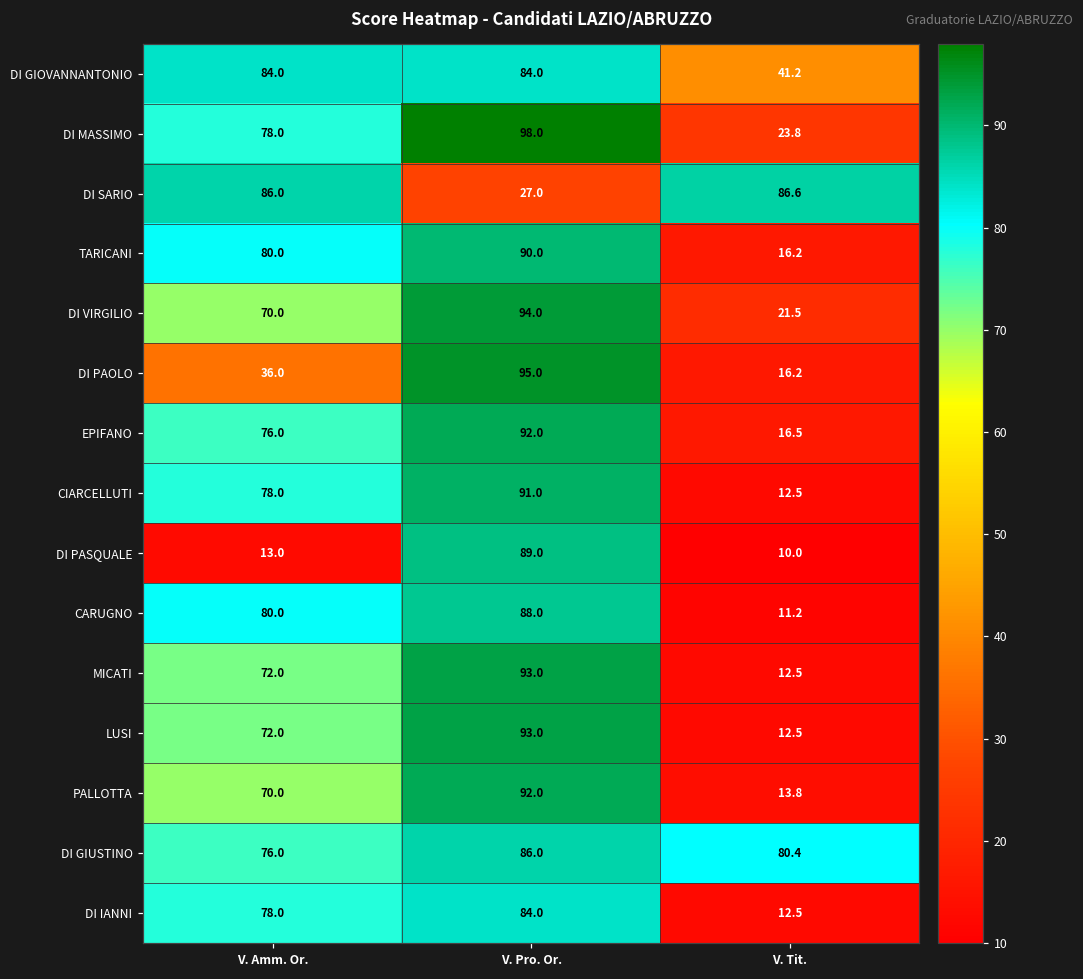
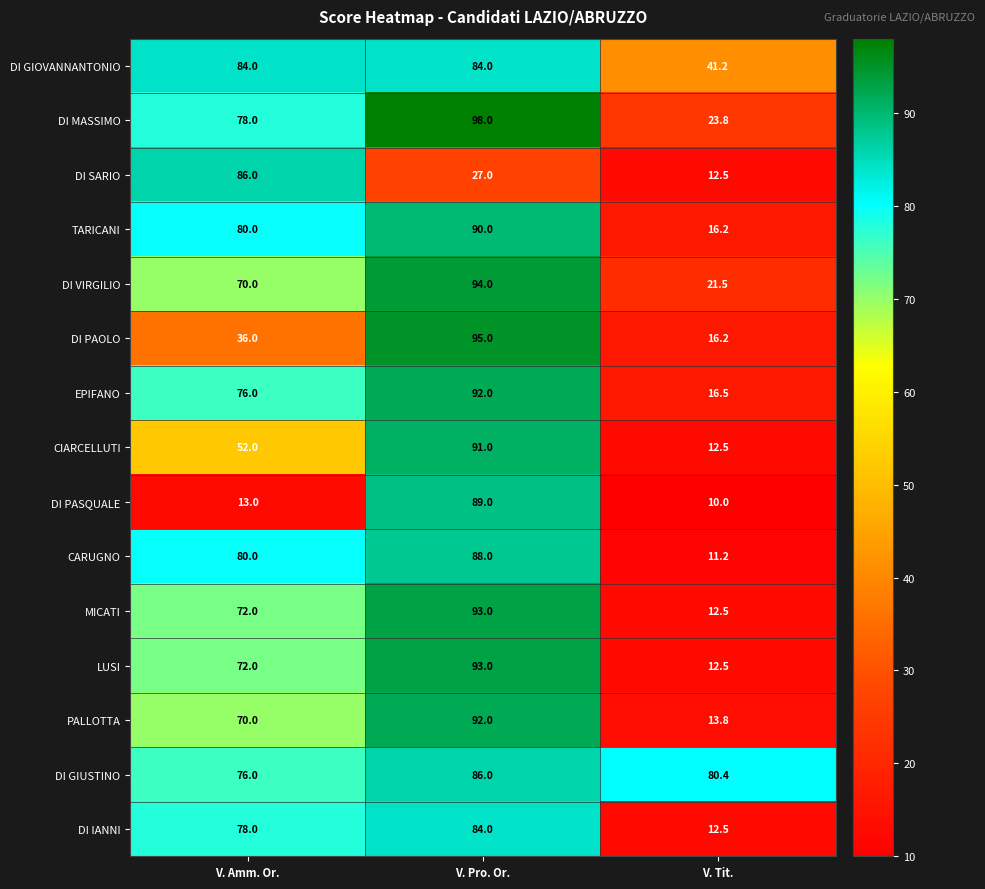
  {
    "DI GIOVANNANTONIO": {
      "V. Amm. Or.": 84.0,
      "V. Pro. Or.": 84.0,
      "V. Tit.": 41.2
    },
    "DI MASSIMO": {
      "V. Amm. Or.": 78.0,
      "V. Pro. Or.": 98.0,
      "V. Tit.": 23.8
    },
    "DI SARIO": {
      "V. Amm. Or.": 86.0,
      "V. Pro. Or.": 27.0,
-     "V. Tit.": 86.6
+     "V. Tit.": 12.5
    },
    "TARICANI": {
      "V. Amm. Or.": 80.0,
      "V. Pro. Or.": 90.0,
      "V. Tit.": 16.2
    },
    "DI VIRGILIO": {
      "V. Amm. Or.": 70.0,
      "V. Pro. Or.": 94.0,
      "V. Tit.": 21.5
    },
    "DI PAOLO": {
      "V. Amm. Or.": 36.0,
      "V. Pro. Or.": 95.0,
      "V. Tit.": 16.2
    },
    "EPIFANO": {
      "V. Amm. Or.": 76.0,
      "V. Pro. Or.": 92.0,
      "V. Tit.": 16.5
    },
    "CIARCELLUTI": {
-     "V. Amm. Or.": 78.0,
+     "V. Amm. Or.": 52.0,
      "V. Pro. Or.": 91.0,
      "V. Tit.": 12.5
    },
    "DI PASQUALE": {
      "V. Amm. Or.": 13.0,
      "V. Pro. Or.": 89.0,
      "V. Tit.": 10.0
    },
    "CARUGNO": {
      "V. Amm. Or.": 80.0,
      "V. Pro. Or.": 88.0,
      "V. Tit.": 11.2
    },
    "MICATI": {
      "V. Amm. Or.": 72.0,
      "V. Pro. Or.": 93.0,
      "V. Tit.": 12.5
    },
    "LUSI": {
      "V. Amm. Or.": 72.0,
      "V. Pro. Or.": 93.0,
      "V. Tit.": 12.5
    },
    "PALLOTTA": {
      "V. Amm. Or.": 70.0,
      "V. Pro. Or.": 92.0,
      "V. Tit.": 13.8
    },
    "DI GIUSTINO": {
      "V. Amm. Or.": 76.0,
      "V. Pro. Or.": 86.0,
      "V. Tit.": 80.4
    },
    "DI IANNI": {
      "V. Amm. Or.": 78.0,
      "V. Pro. Or.": 84.0,
      "V. Tit.": 12.5
    }
  }
